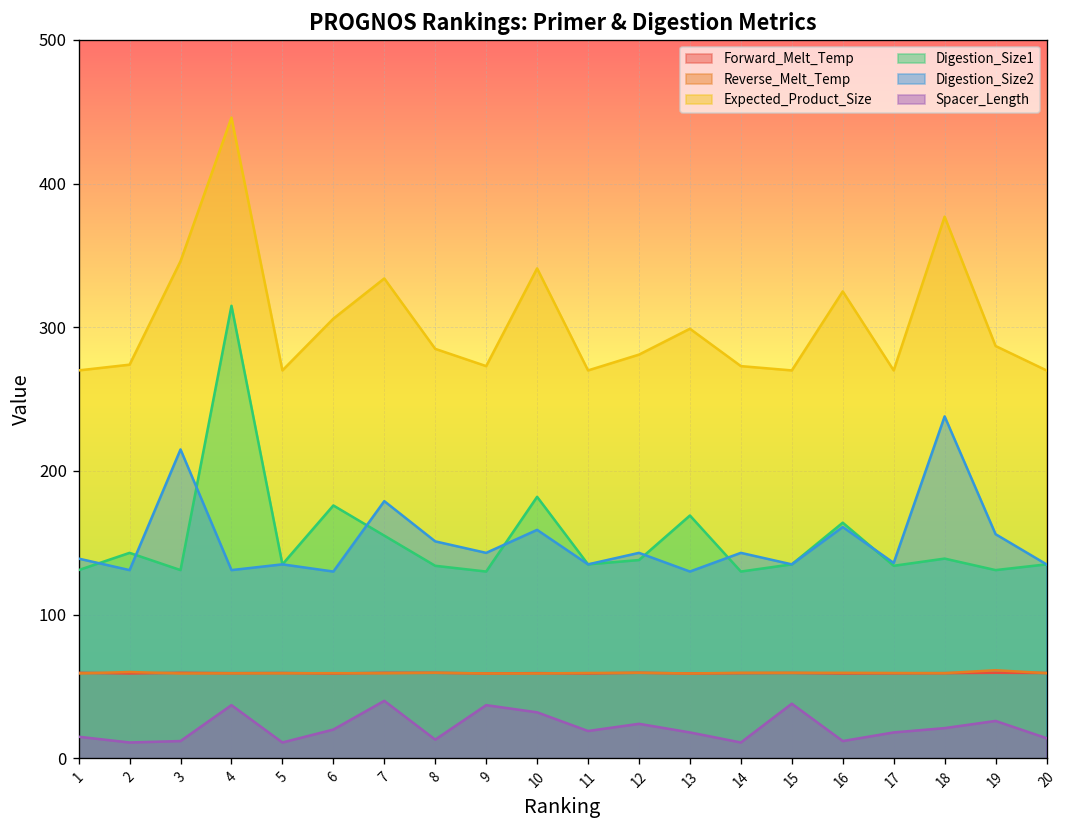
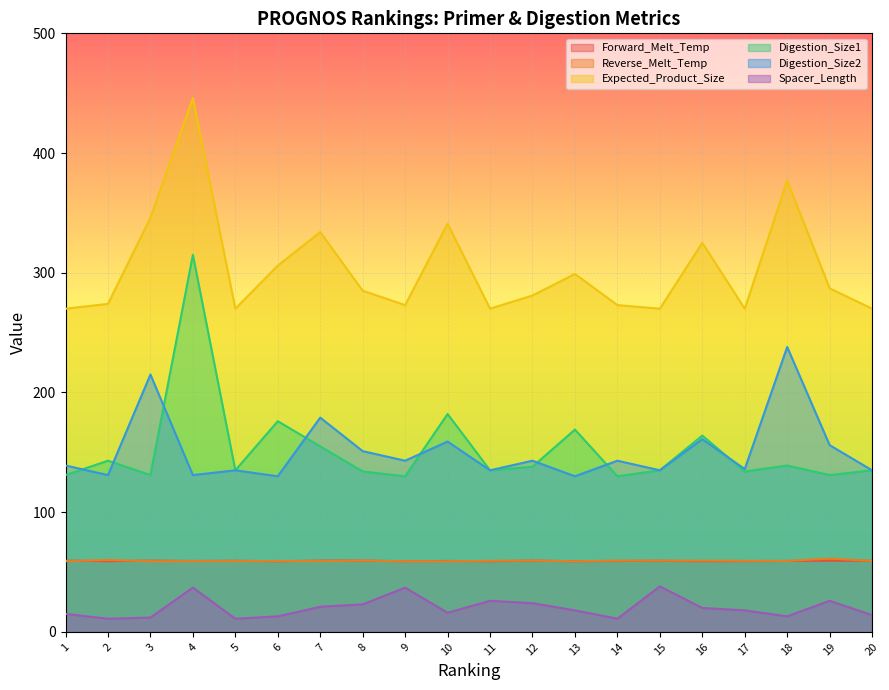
  {
    "Digestion_Size1": {
      "1": 131,
      "2": 143,
      "3": 131,
      "4": 315,
      "6": 176,
      "7": 155,
      "8": 134,
      "9": 130,
      "10": 182,
      "12": 138,
      "13": 169,
      "14": 130,
      "16": 164,
      "18": 139,
      "19": 131
    },
    "Digestion_Size2": {
      "1": 139,
      "2": 131,
      "3": 215,
      "4": 131,
      "6": 130,
      "7": 179,
      "8": 151,
      "9": 143,
      "10": 159,
      "12": 143,
      "13": 130,
      "14": 143,
      "16": 161,
      "18": 238,
      "19": 156
    },
    "Spacer_Length": {
      "1": 15,
      "2": 11,
      "3": 12,
      "4": 37,
      "5": 11,
-     "6": 20,
-     "7": 40,
-     "8": 13,
+     "6": 13,
+     "7": 21,
+     "8": 23,
      "9": 37,
-     "10": 32,
-     "11": 19,
+     "10": 16,
+     "11": 26,
      "12": 24,
      "13": 18,
      "14": 11,
      "15": 38,
-     "16": 12,
+     "16": 20,
      "17": 18,
-     "18": 21,
+     "18": 13,
      "19": 26,
      "20": 14
    }
  }
